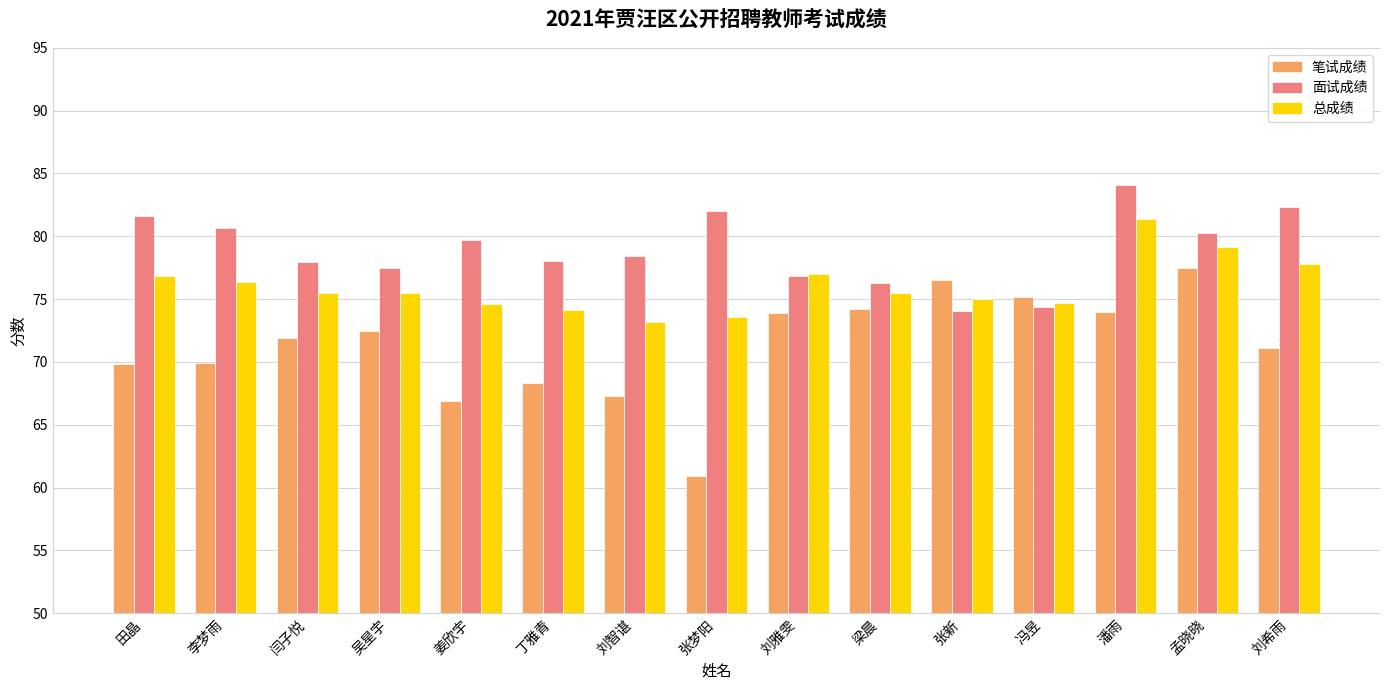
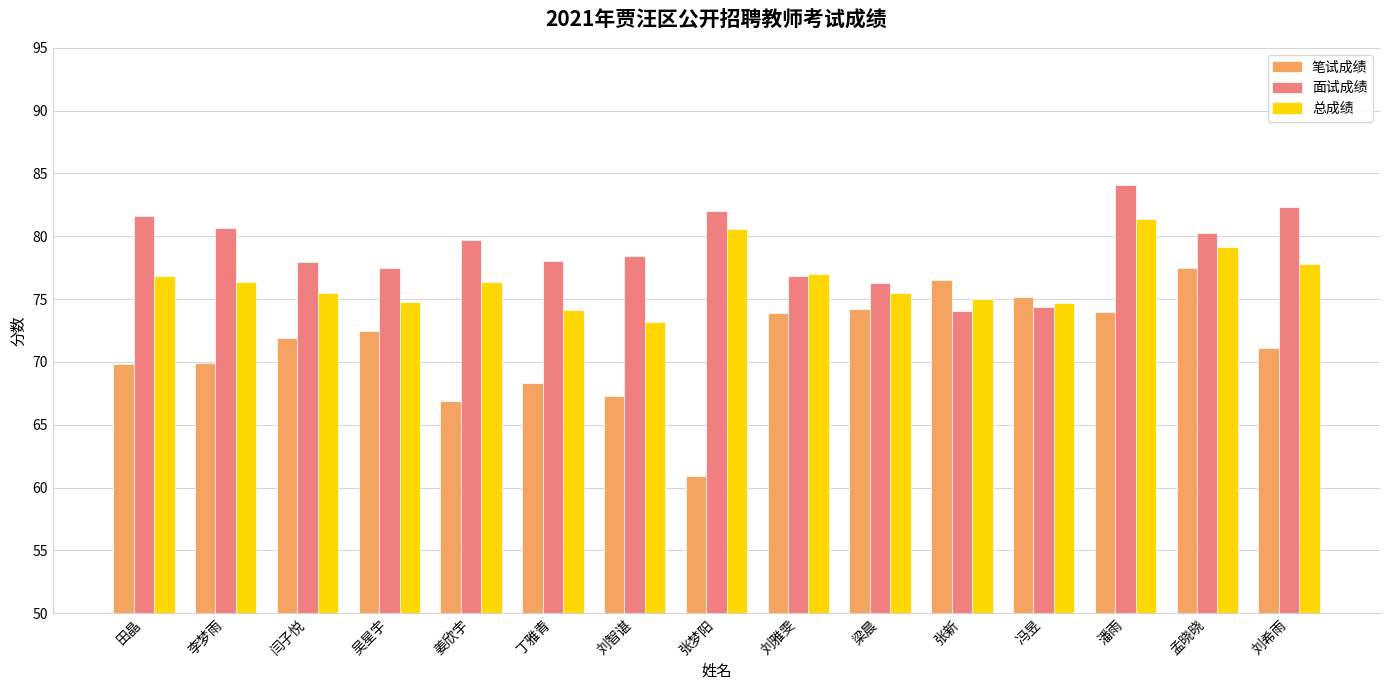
  {
    "总成绩": {
      "田晶": 76.9,
      "李梦雨": 76.4,
      "闫子悦": 75.5,
-     "吴星宇": 75.5,
-     "姜欣宇": 74.6,
+     "吴星宇": 74.8,
+     "姜欣宇": 76.3,
      "丁雅青": 74.1,
      "刘智谌": 73.2,
-     "张梦阳": 73.6,
+     "张梦阳": 80.6,
      "刘雅雯": 77.0,
      "梁晨": 75.5,
      "张新": 75.0,
      "冯昱": 74.7,
      "潘雨": 81.4,
      "孟晓晓": 79.2,
      "刘希雨": 77.8
    }
  }
